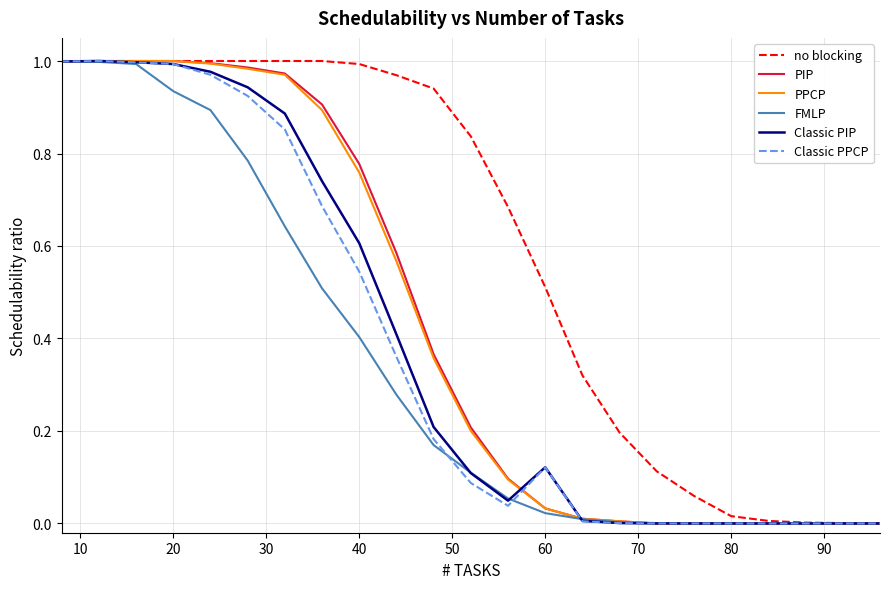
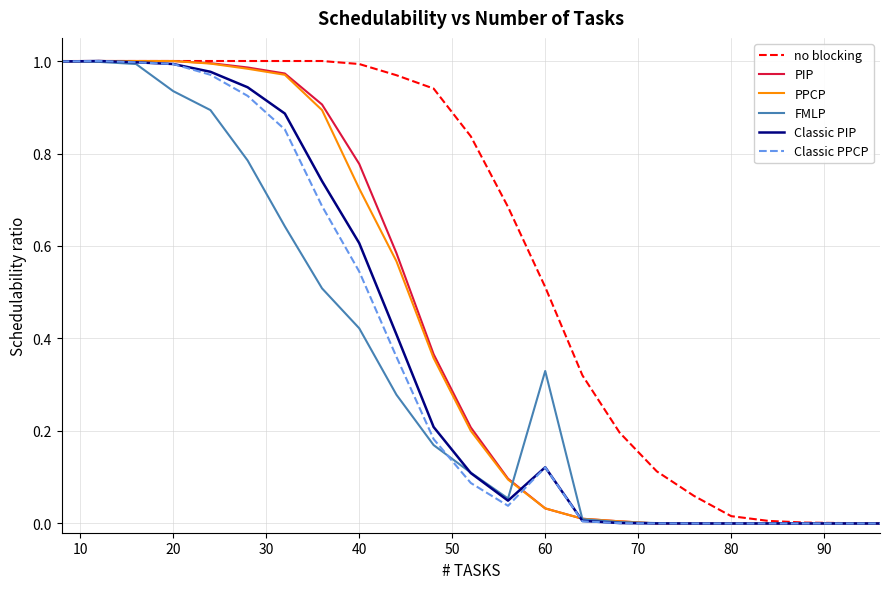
  {
    "no blocking": {
      "40": 0.99,
      "60": 0.51,
      "80": 0.02
    },
    "PIP": {
      "40": 0.78
    },
    "PPCP": {
-     "40": 0.76
+     "40": 0.72
    },
    "FMLP": {
      "20": 0.93,
-     "40": 0.40,
-     "60": 0.02
+     "40": 0.42,
+     "60": 0.33
    },
    "Classic PIP": {
      "40": 0.61
    },
    "Classic PPCP": {
      "40": 0.54
    }
  }
